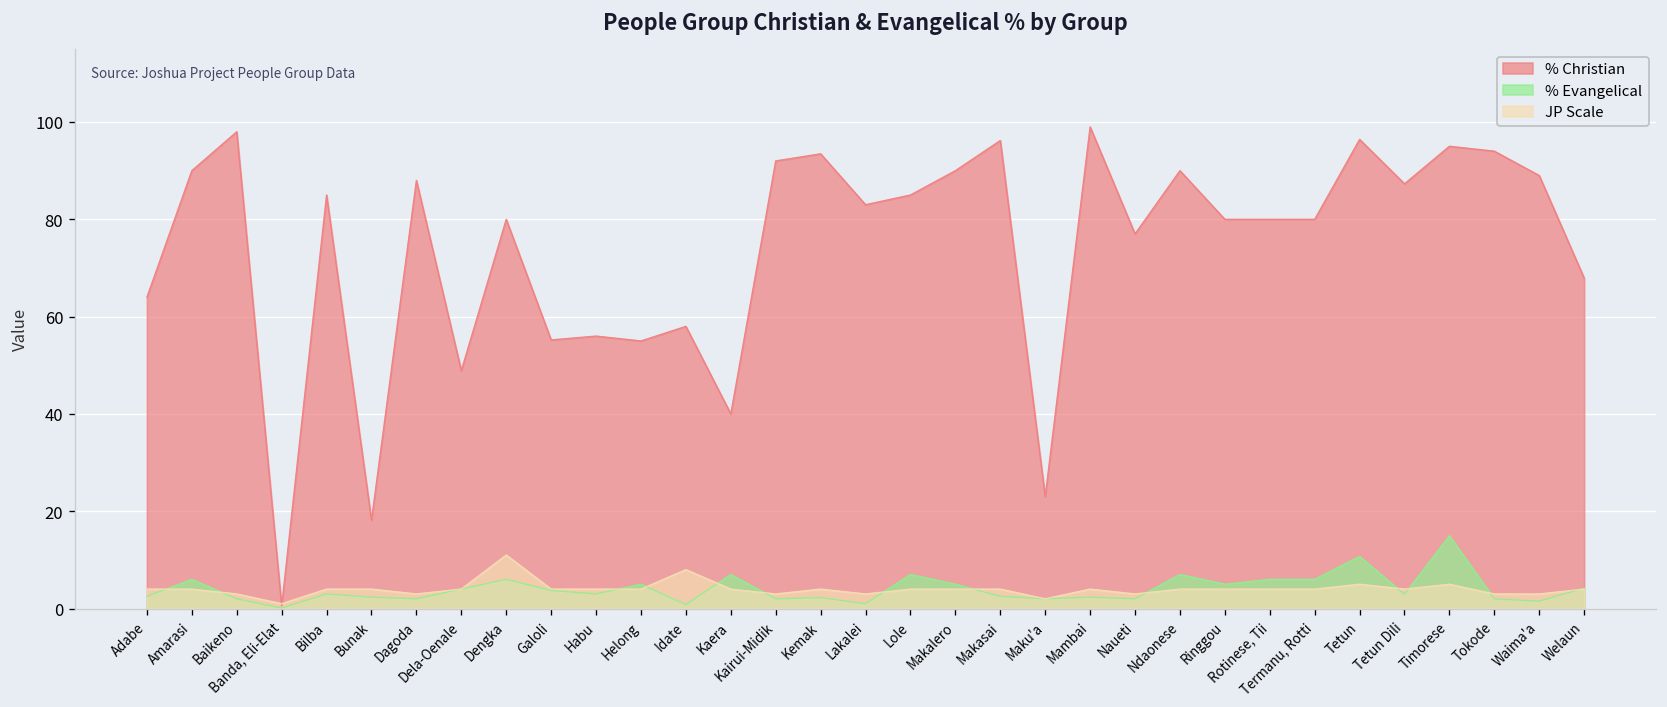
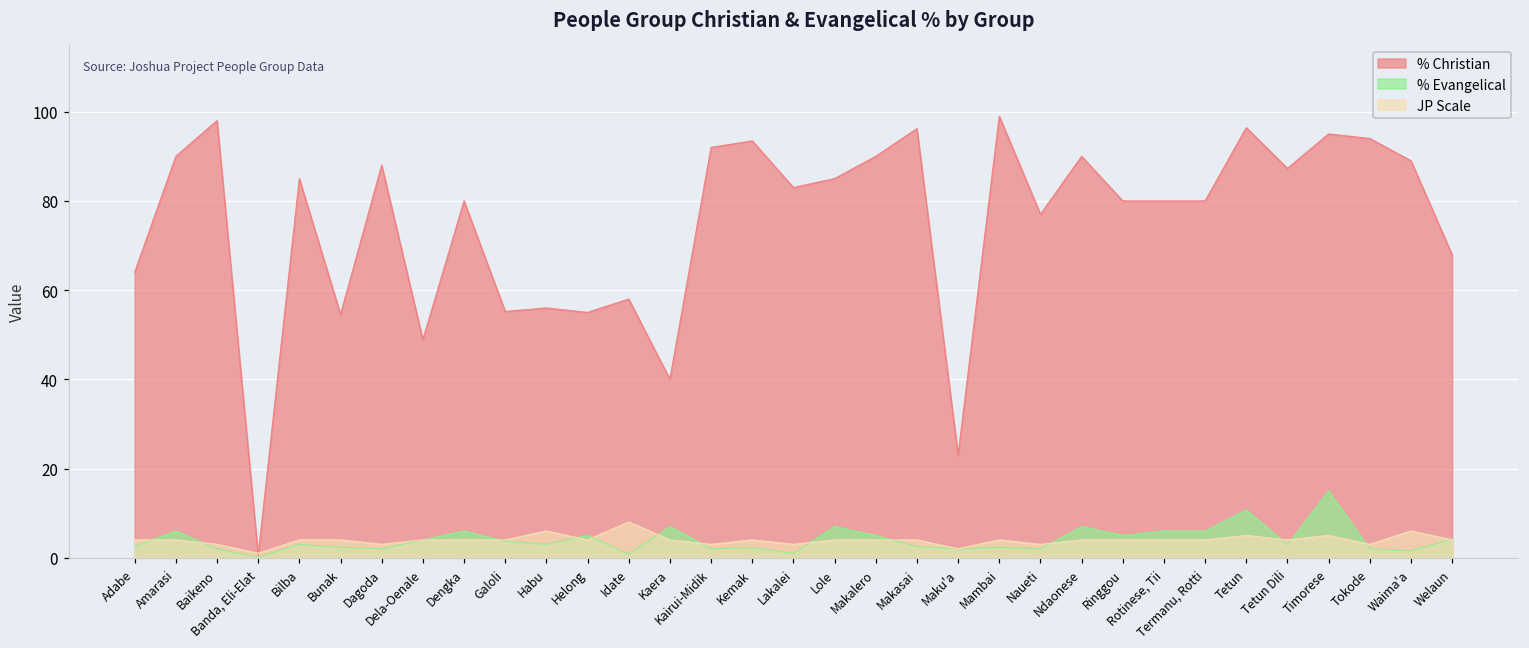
  {
    "% Christian": {
      "Adabe": 64,
      "Amarasi": 90,
      "Baikeno": 98,
      "Bilba": 85,
-     "Bunak": 18,
+     "Bunak": 55,
      "Dagoda": 88,
      "Dela-Oenale": 49,
      "Dengka": 80,
      "Galoli": 55,
      "Habu": 56,
      "Helong": 55,
      "Idate": 58,
      "Kaera": 40,
      "Kairui-Midik": 92,
      "Kemak": 93,
      "Lakalei": 83,
      "Lole": 85,
      "Makalero": 90,
      "Makasai": 96,
      "Maku'a": 23,
      "Mambai": 99,
      "Naueti": 77,
      "Ndaonese": 90,
      "Ringgou": 80,
      "Rotinese, Tii": 80,
      "Termanu, Rotti": 80,
      "Tetun": 96,
      "Tetun Dili": 87,
      "Timorese": 95,
      "Tokode": 94,
      "Waima'a": 89,
      "Welaun": 68
    },
    "% Evangelical": {
      "Adabe": 3,
      "Amarasi": 6,
      "Baikeno": 2,
      "Bilba": 3,
      "Bunak": 2,
      "Dagoda": 2,
      "Dengka": 6,
      "Habu": 3,
      "Helong": 5,
      "Idate": 1,
      "Kaera": 7,
      "Kairui-Midik": 2,
      "Kemak": 2,
      "Lakalei": 1,
      "Lole": 7,
      "Makalero": 5,
      "Makasai": 3,
      "Mambai": 2,
      "Naueti": 2,
      "Ndaonese": 7,
      "Ringgou": 5,
      "Rotinese, Tii": 6,
      "Termanu, Rotti": 6,
      "Tetun": 11,
      "Tetun Dili": 3,
      "Timorese": 15,
      "Tokode": 2,
      "Waima'a": 2
    },
    "JP Scale": {
      "Adabe": 4,
      "Amarasi": 4,
      "Baikeno": 3,
      "Bilba": 4,
      "Bunak": 4,
      "Dagoda": 3,
-     "Dengka": 11,
-     "Habu": 4,
+     "Dengka": 4,
+     "Habu": 6,
      "Helong": 4,
      "Idate": 8,
      "Kaera": 4,
      "Kairui-Midik": 3,
      "Kemak": 4,
      "Lakalei": 3,
      "Lole": 4,
      "Makalero": 4,
      "Makasai": 4,
      "Mambai": 4,
      "Naueti": 3,
      "Ndaonese": 4,
      "Ringgou": 4,
      "Rotinese, Tii": 4,
      "Termanu, Rotti": 4,
      "Tetun": 5,
      "Tetun Dili": 4,
      "Timorese": 5,
      "Tokode": 3,
-     "Waima'a": 3
+     "Waima'a": 6
    }
  }
